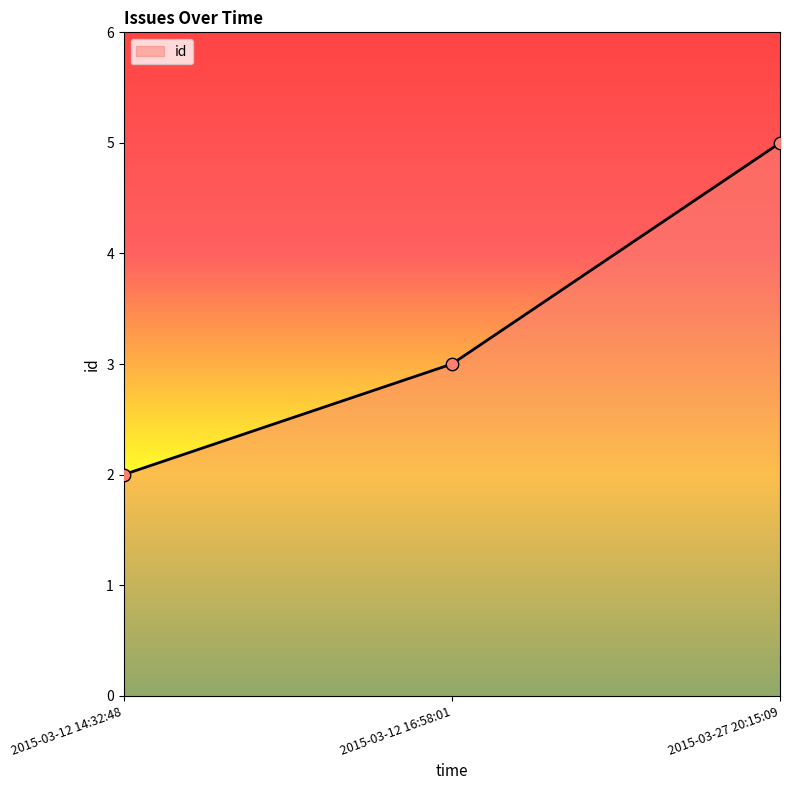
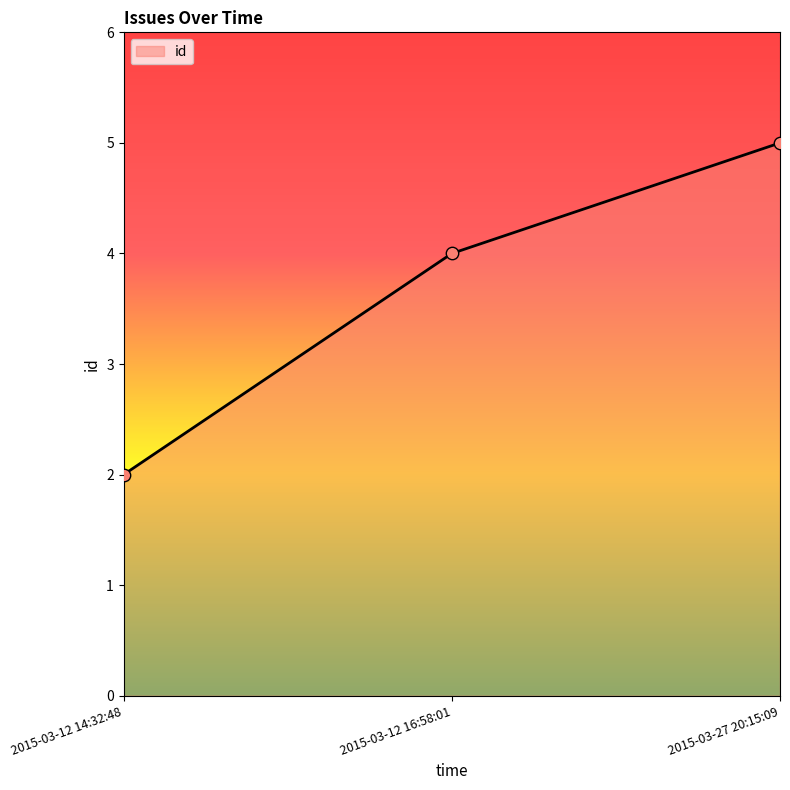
  {
    "2015-03-12 14:32:48": 2,
-   "2015-03-12 16:58:01": 3,
+   "2015-03-12 16:58:01": 4,
    "2015-03-27 20:15:09": 5
  }
